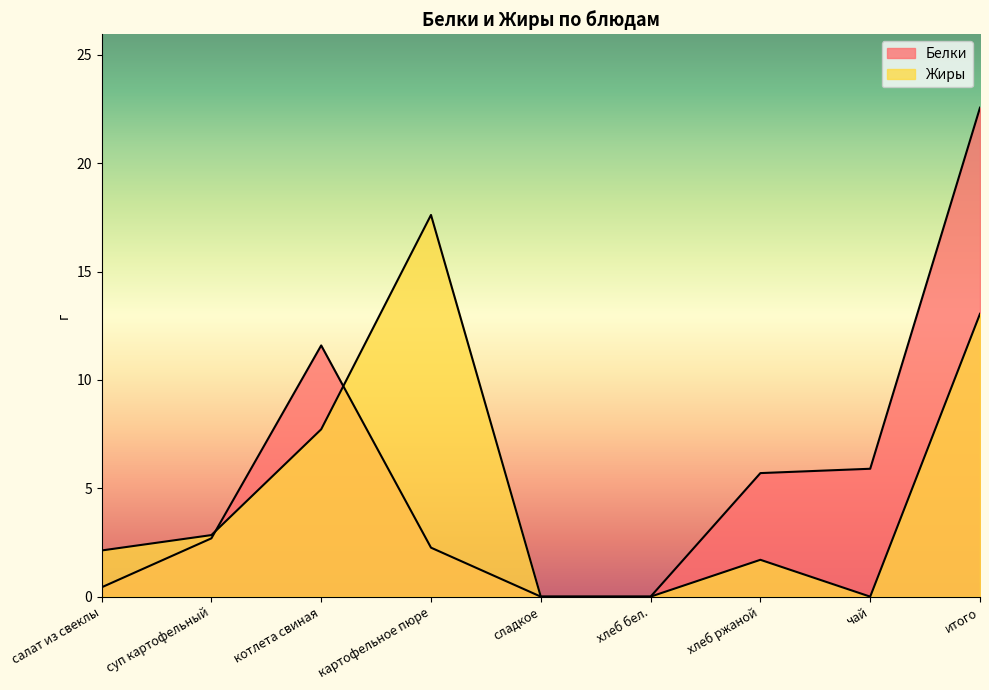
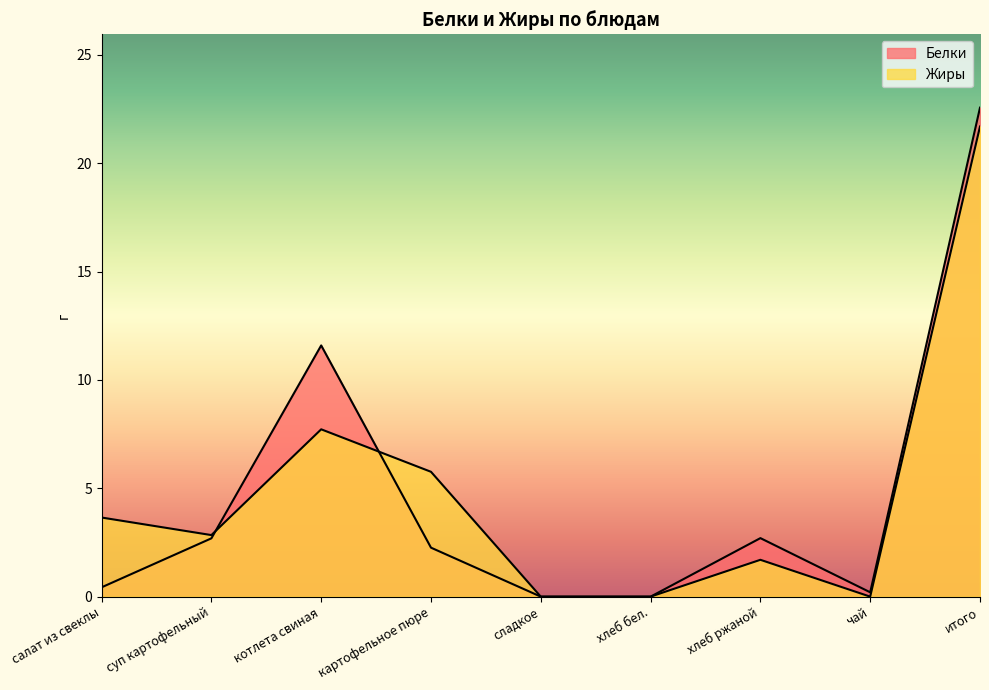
  {
    "Белки": {
      "салат из свеклы": 0.4,
      "суп картофельный": 2.7,
      "котлета свиная": 11.6,
      "картофельное пюре": 2.3,
-     "хлеб ржаной": 5.7,
-     "чай": 5.9,
+     "хлеб ржаной": 2.7,
+     "чай": 0.2,
      "итого": 22.6
    },
    "Жиры": {
-     "салат из свеклы": 2.1,
+     "салат из свеклы": 3.7,
      "суп картофельный": 2.8,
      "котлета свиная": 7.7,
-     "картофельное пюре": 17.6,
+     "картофельное пюре": 5.8,
      "хлеб ржаной": 1.7,
      "чай": 0.0,
-     "итого": 13.1
+     "итого": 21.7
    }
  }
